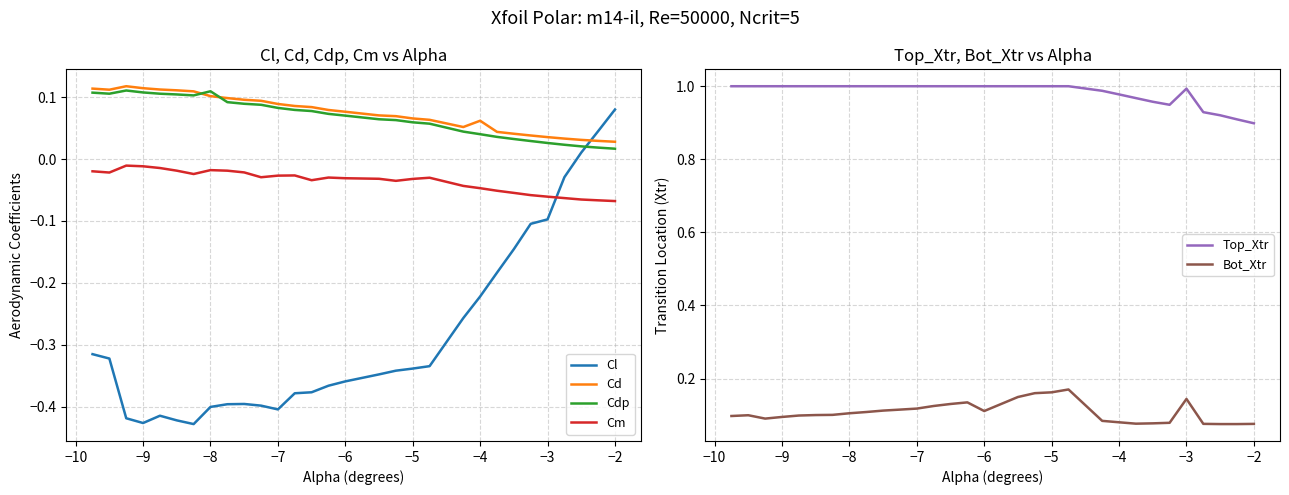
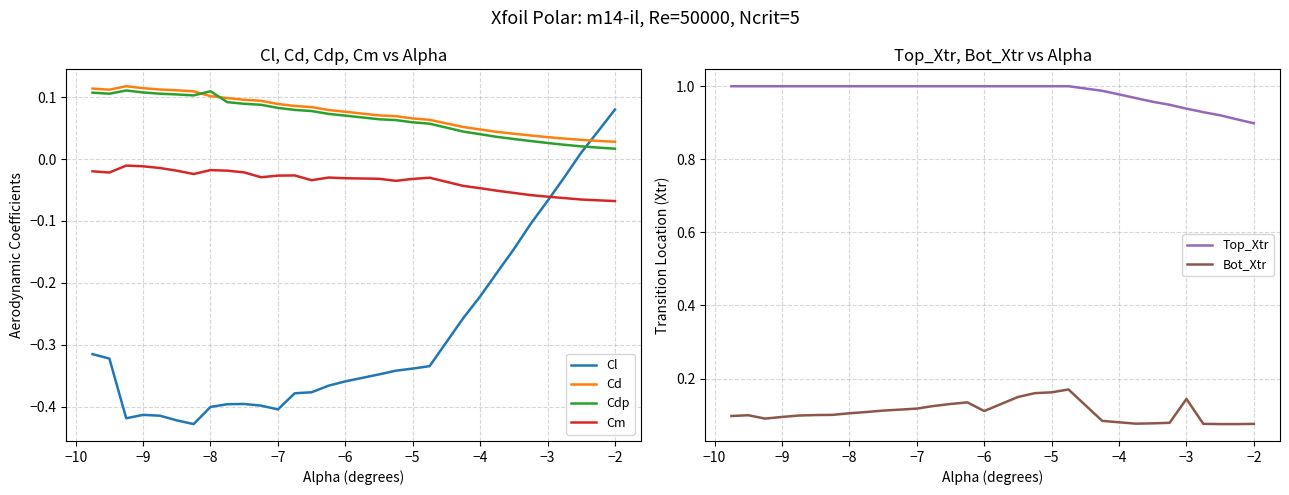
  {
    "Cl, Cd, Cdp, Cm vs Alpha": {
      "Cl": {
-       "−9": -0.43,
+       "−9": -0.41,
        "−8": -0.40,
        "−7": -0.40,
        "−6": -0.36,
        "−5": -0.34,
        "−4": -0.22,
-       "−3": -0.10,
+       "−3": -0.07,
        "−2": 0.08
      },
      "Cd": {
        "−9": 0.11,
        "−8": 0.10,
        "−7": 0.09,
        "−6": 0.08,
        "−5": 0.07,
-       "−4": 0.06,
+       "−4": 0.05,
        "−3": 0.04,
        "−2": 0.03
      },
      "Cdp": {
        "−9": 0.11,
        "−8": 0.11,
        "−7": 0.08,
        "−6": 0.07,
        "−5": 0.06,
        "−4": 0.04,
        "−3": 0.03,
        "−2": 0.02
      },
      "Cm": {
        "−9": -0.01,
        "−8": -0.02,
        "−7": -0.03,
        "−6": -0.03,
        "−5": -0.03,
        "−4": -0.05,
        "−3": -0.06,
        "−2": -0.07
      }
    },
    "Top_Xtr, Bot_Xtr vs Alpha": {
      "Top_Xtr": {
        "−9": 1.00,
        "−8": 1.00,
        "−7": 1.00,
        "−6": 1.00,
        "−5": 1.00,
        "−4": 0.98,
-       "−3": 0.99,
+       "−3": 0.94,
        "−2": 0.90
      },
      "Bot_Xtr": {
        "−9": 0.09,
        "−8": 0.11,
        "−7": 0.12,
        "−6": 0.11,
        "−5": 0.16,
        "−4": 0.08,
        "−3": 0.14,
        "−2": 0.08
      }
    }
  }
